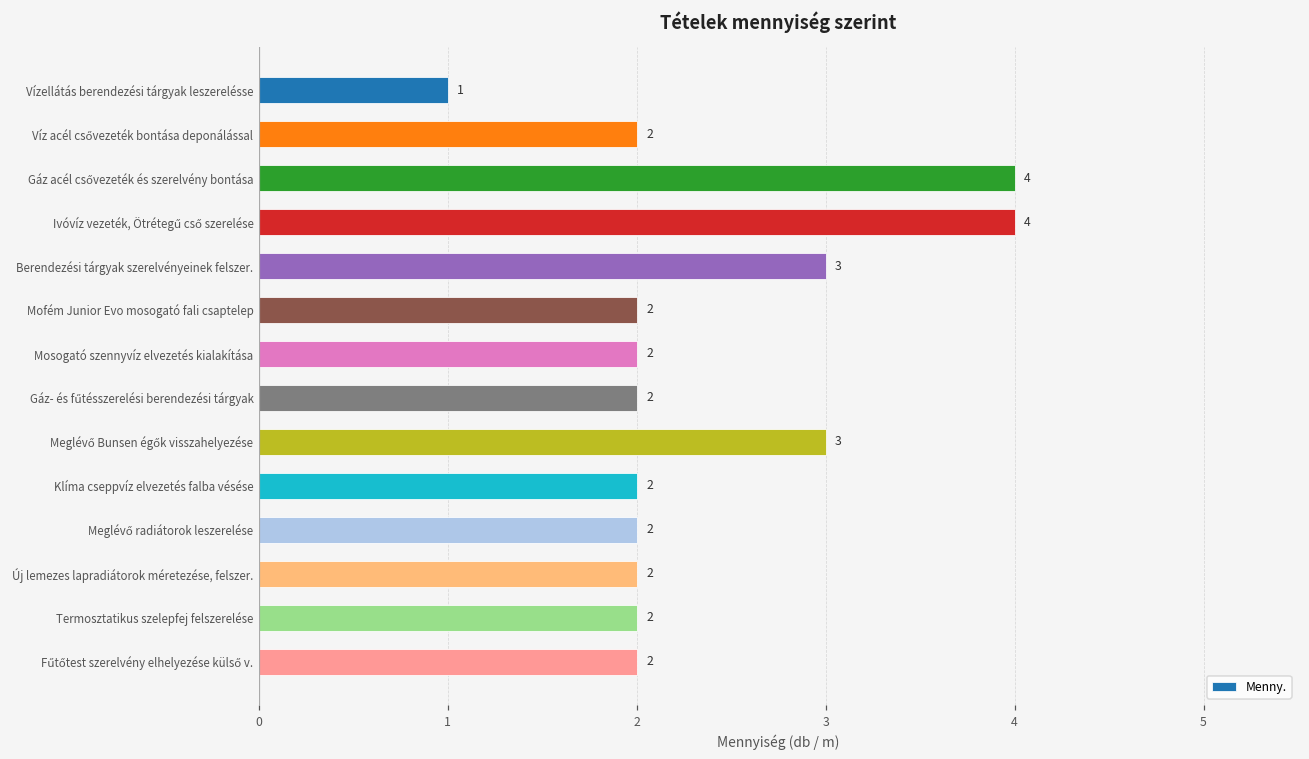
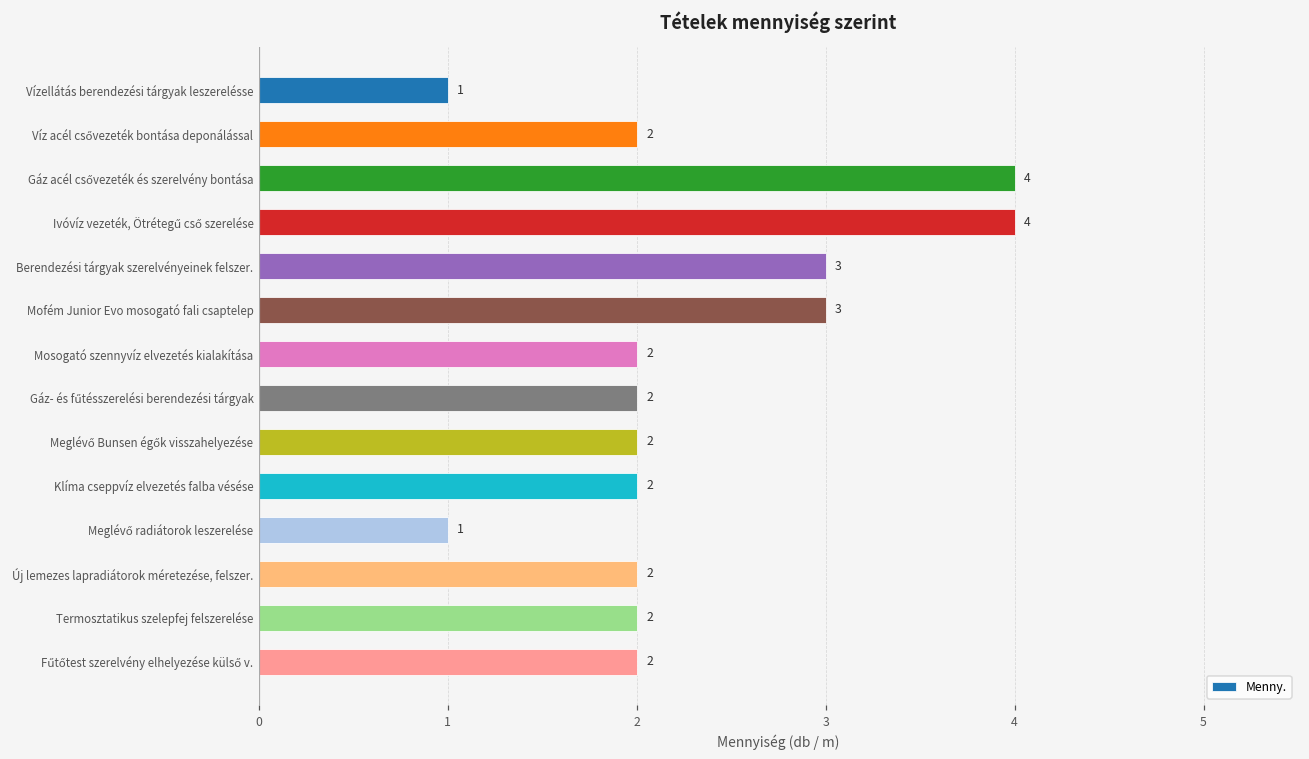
  {
    "Vízellátás berendezési tárgyak leszerelésse": 1,
    "Víz acél csővezeték bontása deponálással": 2,
    "Gáz acél csővezeték és szerelvény bontása": 4,
    "Ivóvíz vezeték, Ötrétegű cső szerelése": 4,
    "Berendezési tárgyak szerelvényeinek felszer.": 3,
-   "Mofém Junior Evo mosogató fali csaptelep": 2,
+   "Mofém Junior Evo mosogató fali csaptelep": 3,
    "Mosogató szennyvíz elvezetés kialakítása": 2,
    "Gáz- és fűtésszerelési berendezési tárgyak": 2,
-   "Meglévő Bunsen égők visszahelyezése": 3,
+   "Meglévő Bunsen égők visszahelyezése": 2,
    "Klíma cseppvíz elvezetés falba vésése": 2,
-   "Meglévő radiátorok leszerelése": 2,
+   "Meglévő radiátorok leszerelése": 1,
    "Új lemezes lapradiátorok méretezése, felszer.": 2,
    "Termosztatikus szelepfej felszerelése": 2,
    "Fűtőtest szerelvény elhelyezése külső v.": 2
  }
